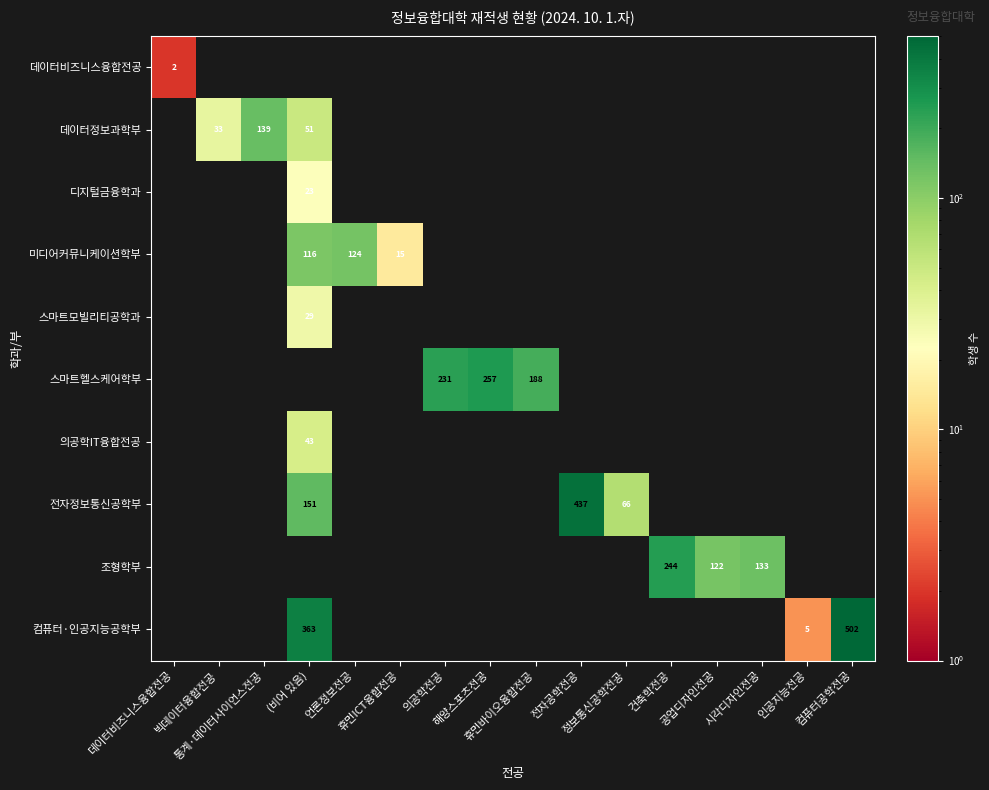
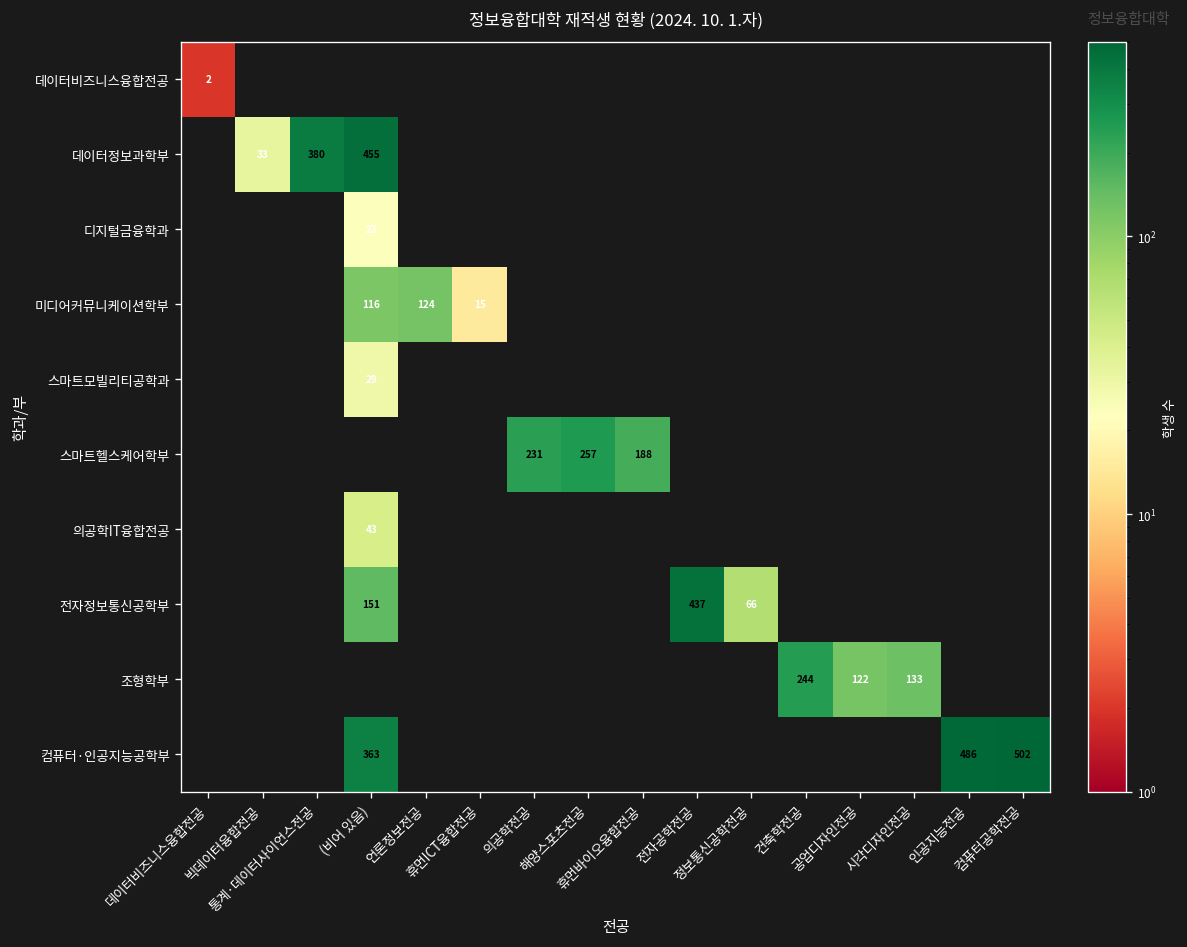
  {
    "데이터비즈니스융합전공": {
      "데이터비즈니스융합전공": 2
    },
    "데이터정보과학부": {
      "빅데이터융합전공": 33,
-     "통계·데이터사이언스전공": 139,
-     "(비어 있음)": 51
+     "통계·데이터사이언스전공": 380,
+     "(비어 있음)": 455
    },
    "디지털금융학과": {
      "(비어 있음)": 23
    },
    "미디어커뮤니케이션학부": {
      "(비어 있음)": 116,
      "언론정보전공": 124,
      "휴먼ICT융합전공": 15
    },
    "스마트모빌리티공학과": {
      "(비어 있음)": 29
    },
    "스마트헬스케어학부": {
      "의공학전공": 231,
      "해양스포츠전공": 257,
      "휴먼바이오융합전공": 188
    },
    "의공학IT융합전공": {
      "(비어 있음)": 43
    },
    "전자정보통신공학부": {
      "(비어 있음)": 151,
      "전자공학전공": 437,
      "정보통신공학전공": 66
    },
    "조형학부": {
      "건축학전공": 244,
      "공업디자인전공": 122,
      "시각디자인전공": 133
    },
    "컴퓨터·인공지능공학부": {
      "(비어 있음)": 363,
-     "인공지능전공": 5,
+     "인공지능전공": 486,
      "컴퓨터공학전공": 502
    }
  }
